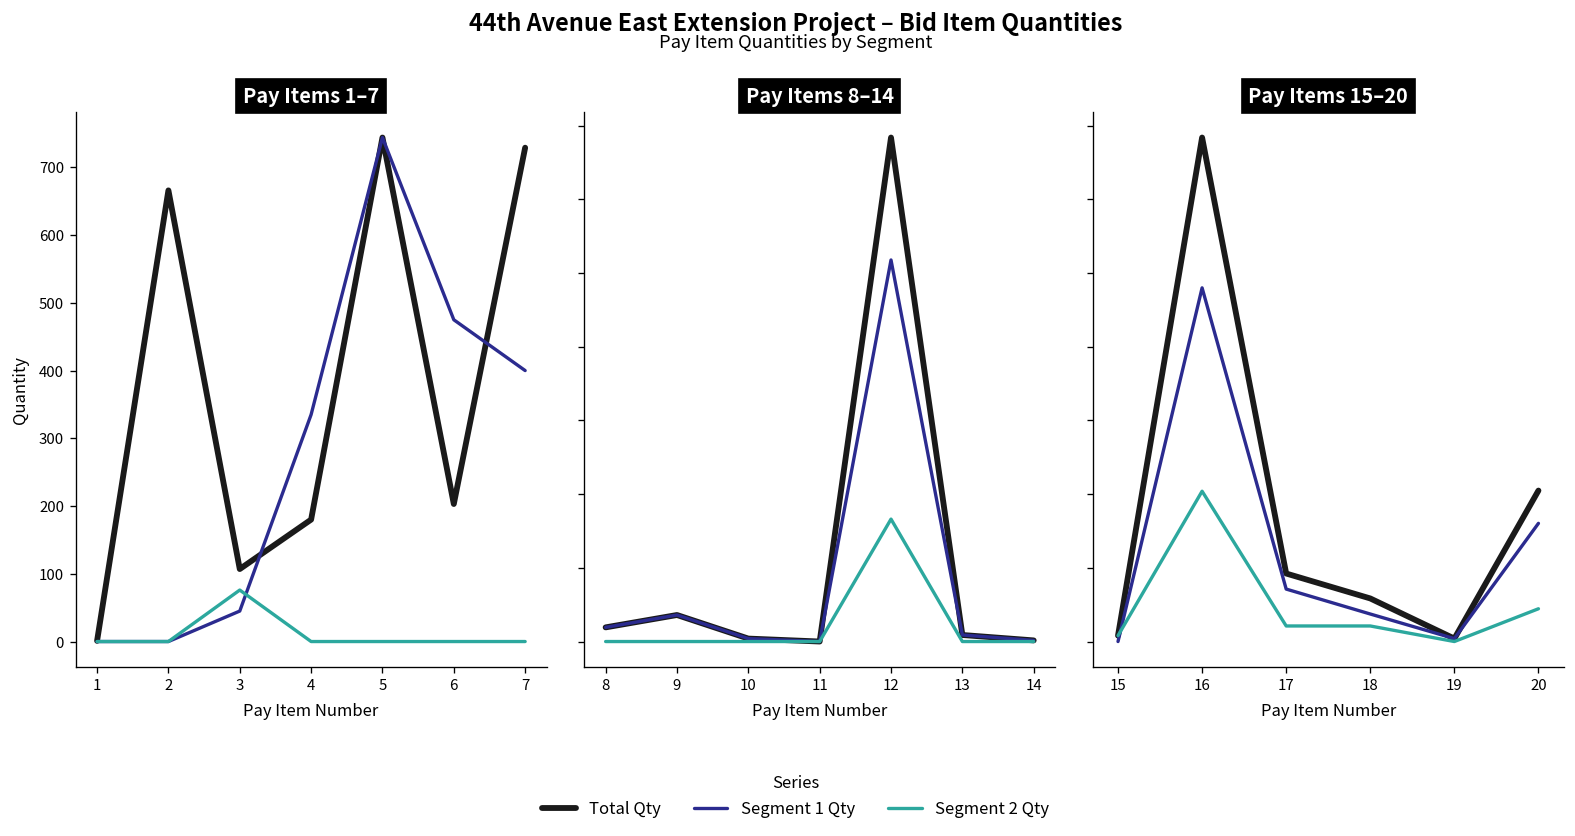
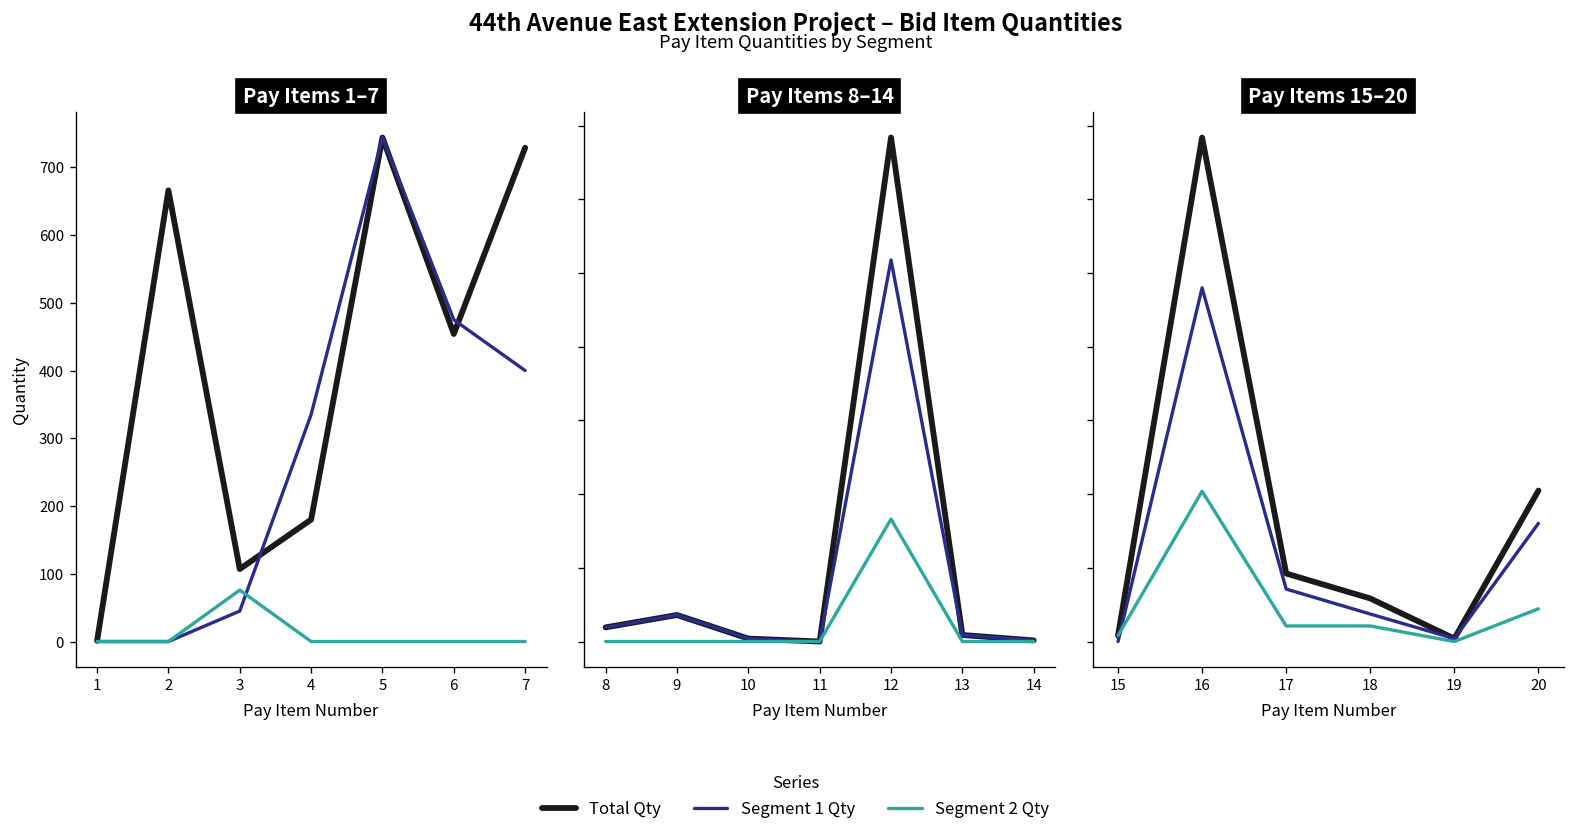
  {
    "Pay Items 1–7": {
      "Total Qty": {
        "2": 670,
        "3": 110,
        "4": 180,
-       "6": 200,
+       "6": 450,
        "7": 730
      },
      "Segment 1 Qty": {
        "3": 50,
        "4": 340,
        "6": 480,
        "7": 400
      },
      "Segment 2 Qty": {
        "3": 80,
        "4": 0,
        "5": 0,
        "6": 0,
        "7": 0
      }
    }
  }
